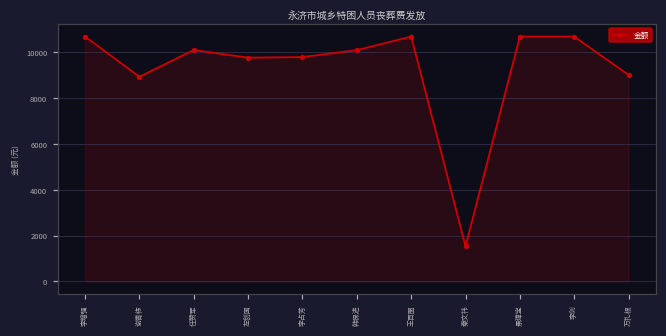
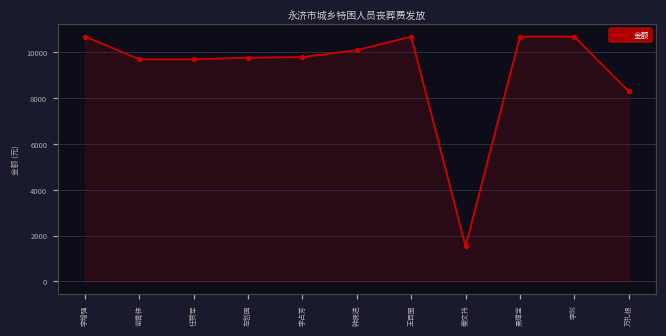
  {
    "李增强": 10700,
-   "谢青栋": 8900,
-   "任赞军": 10100,
+   "谢青栋": 9700,
+   "任赞军": 9700,
    "左创国": 9800,
    "李占芳": 9800,
    "韩保进": 10100,
    "王百圈": 10700,
    "秦文祎": 1500,
    "景璋宝": 10700,
    "李剑": 10700,
-   "万扎根": 9000
+   "万扎根": 8300
  }
